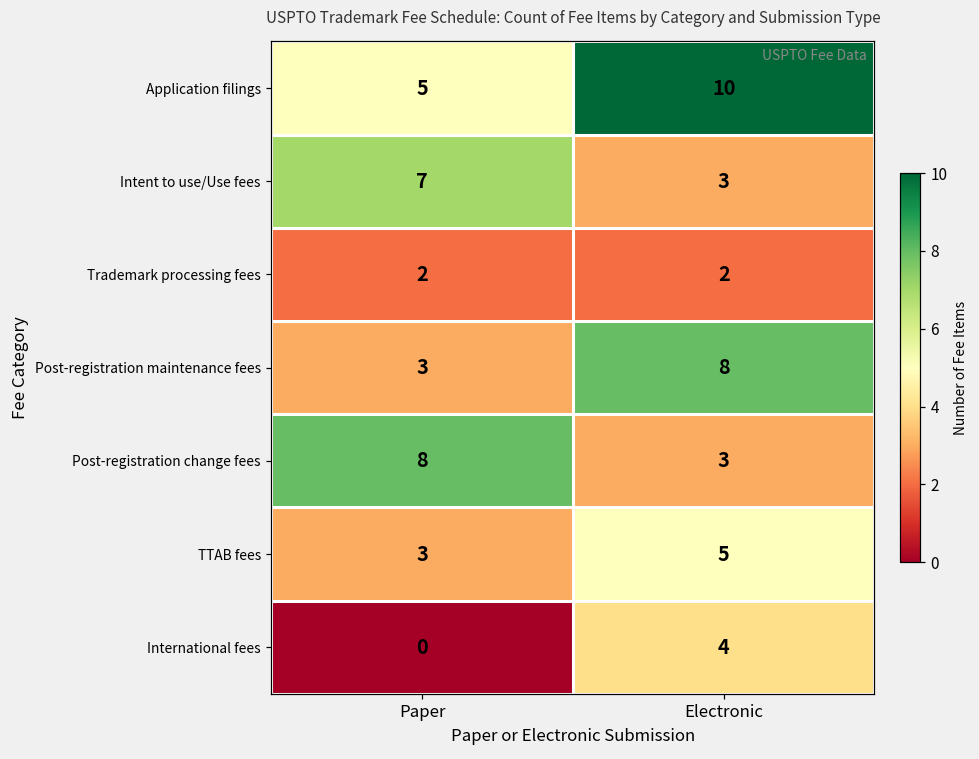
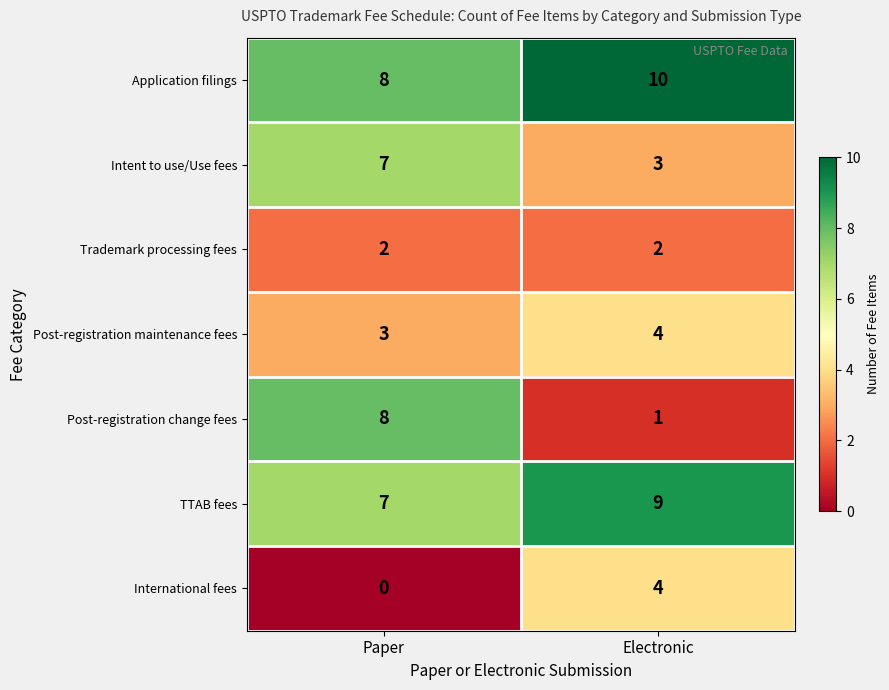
  {
    "Application filings": {
-     "Paper": 5
+     "Paper": 8
    },
    "Intent to use/Use fees": {
      "Paper": 7,
      "Electronic": 3
    },
    "Trademark processing fees": {
      "Paper": 2,
      "Electronic": 2
    },
    "Post-registration maintenance fees": {
      "Paper": 3,
-     "Electronic": 8
+     "Electronic": 4
    },
    "Post-registration change fees": {
      "Paper": 8,
-     "Electronic": 3
+     "Electronic": 1
    },
    "TTAB fees": {
-     "Paper": 3,
-     "Electronic": 5
+     "Paper": 7,
+     "Electronic": 9
    },
    "International fees": {
      "Paper": 0,
      "Electronic": 4
    }
  }
